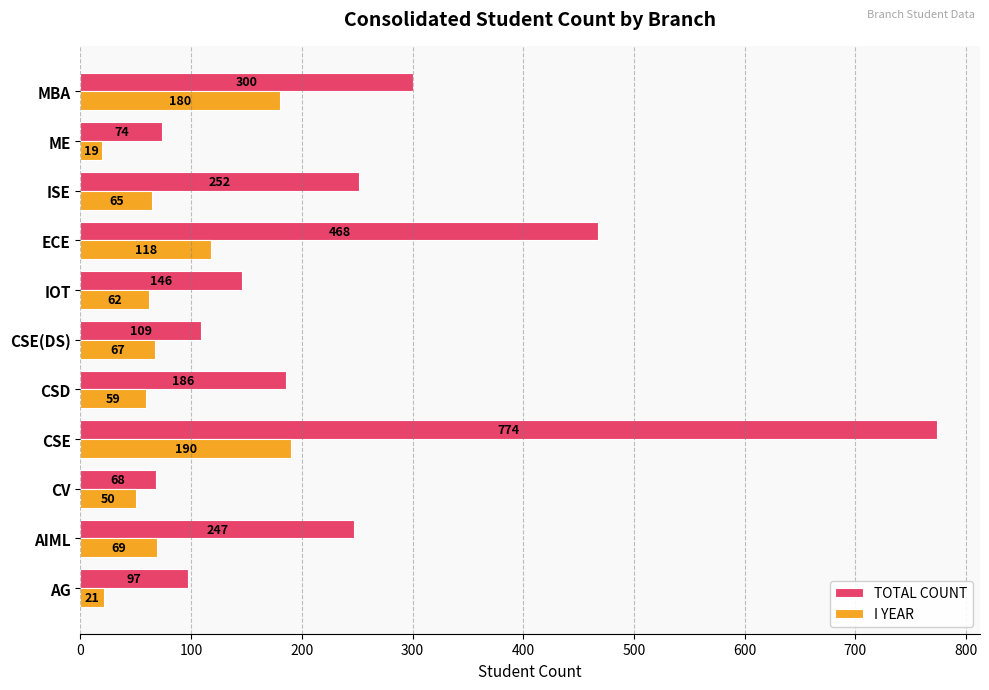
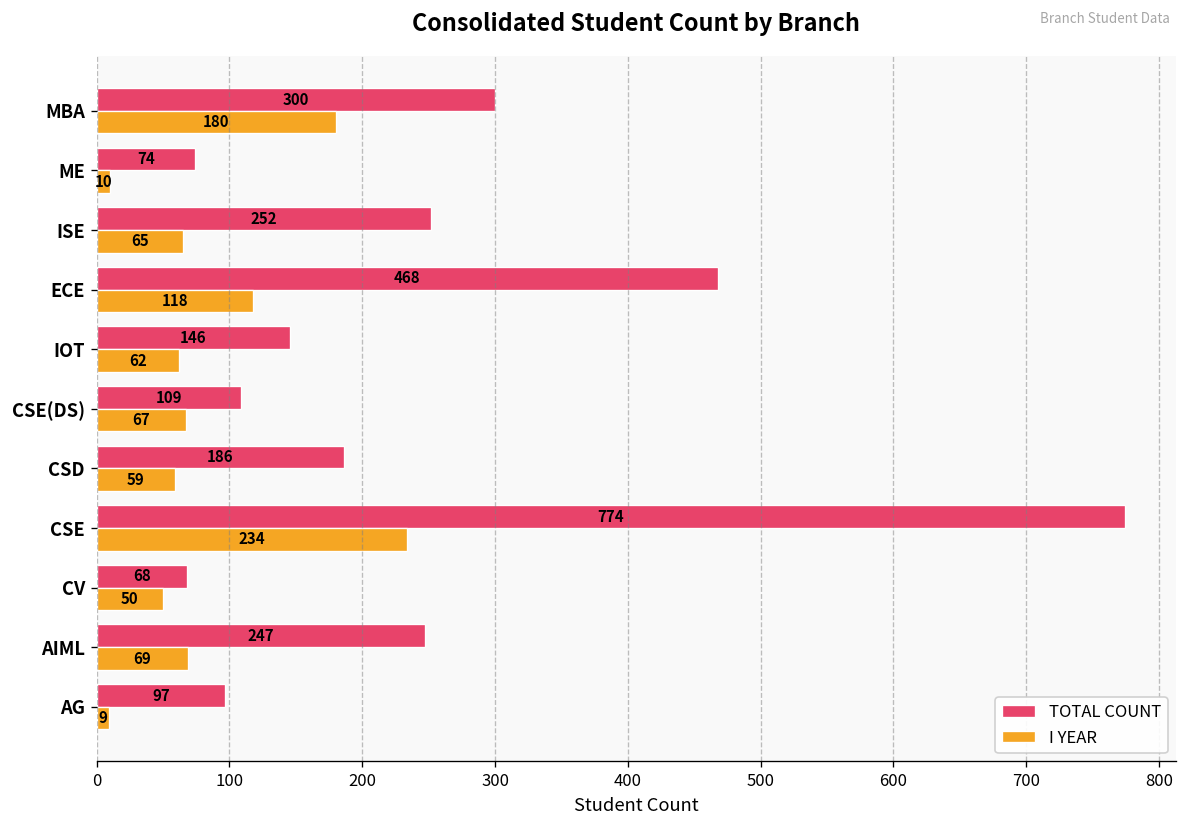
  {
    "TOTAL COUNT": {
      "MBA": 300,
      "ME": 74,
      "ISE": 252,
      "ECE": 468,
      "IOT": 146,
      "CSE(DS)": 109,
      "CSD": 186,
      "CSE": 774,
      "CV": 68,
      "AIML": 247,
      "AG": 97
    },
    "I YEAR": {
      "MBA": 180,
-     "ME": 19,
+     "ME": 10,
      "ISE": 65,
      "ECE": 118,
      "IOT": 62,
      "CSE(DS)": 67,
      "CSD": 59,
-     "CSE": 190,
+     "CSE": 234,
      "CV": 50,
      "AIML": 69,
-     "AG": 21
+     "AG": 9
    }
  }
